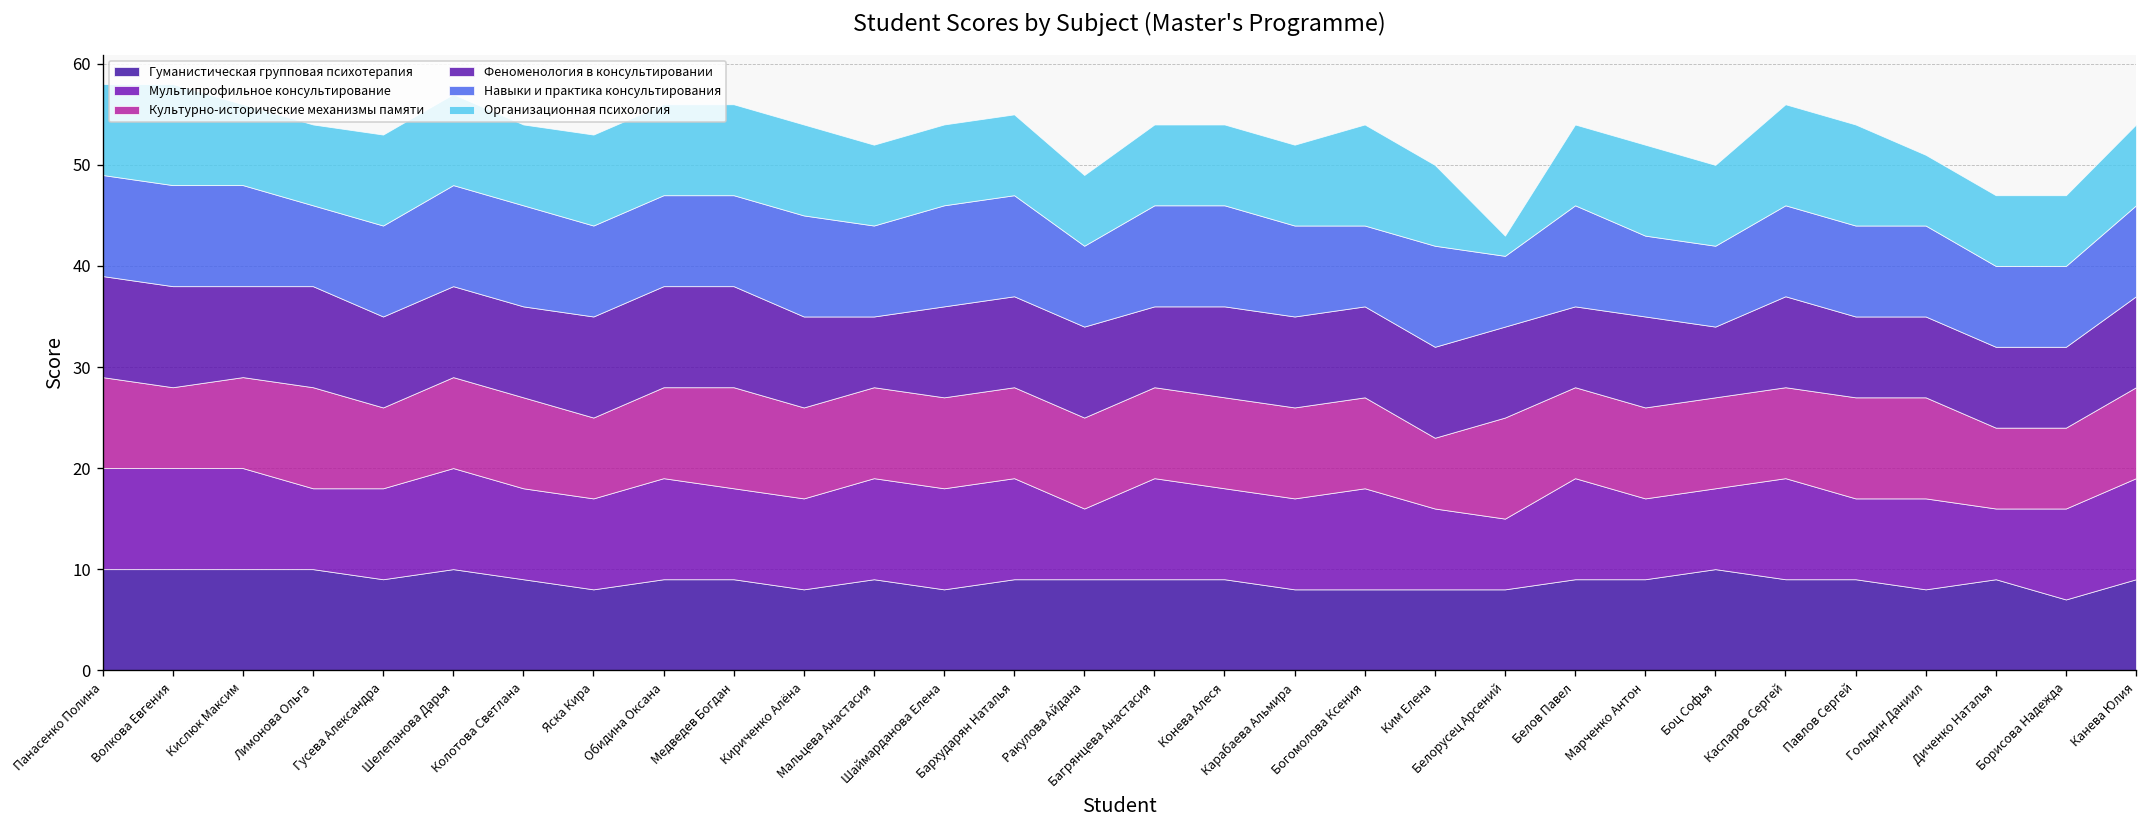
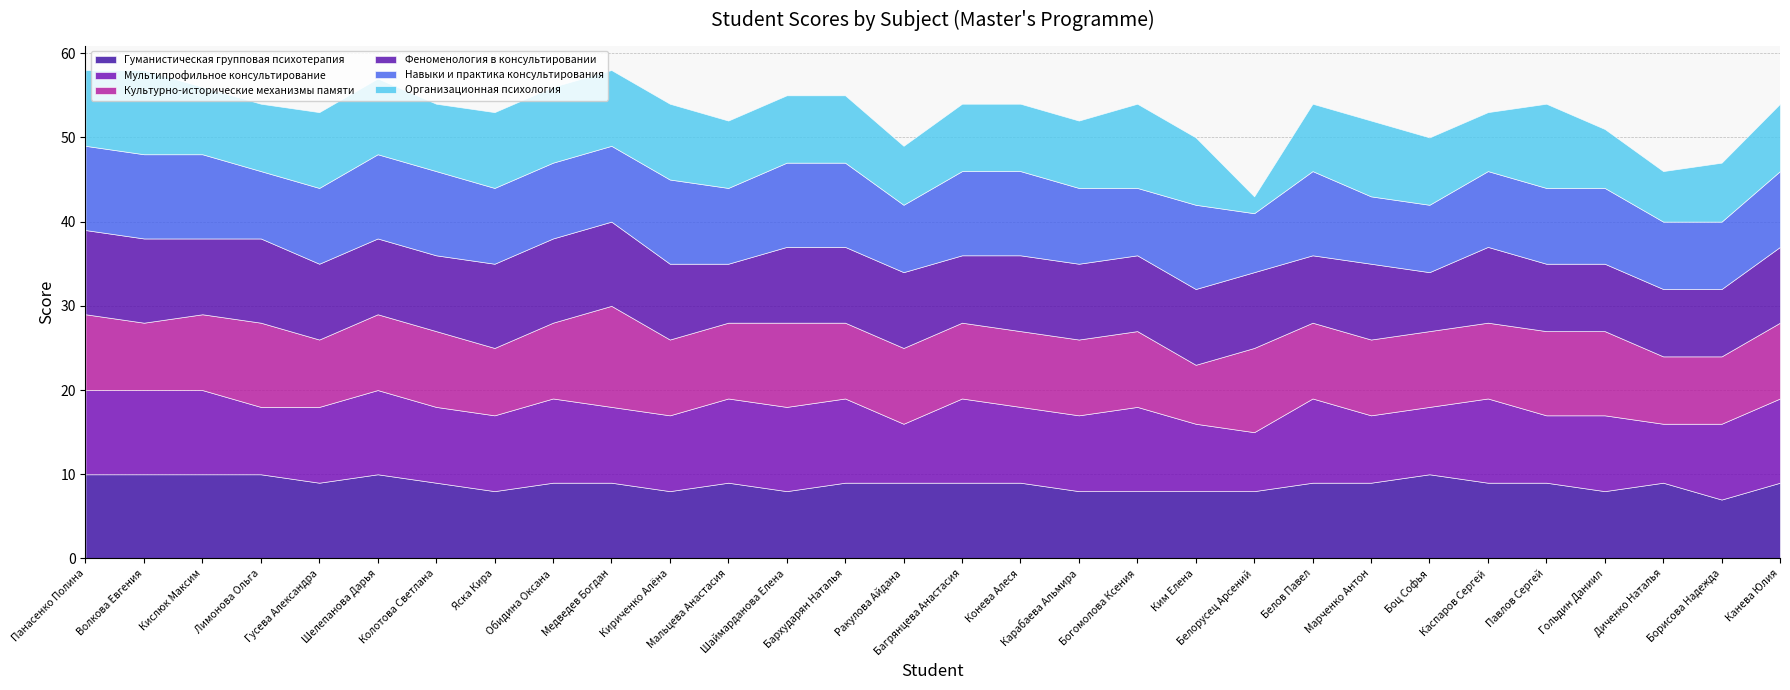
  {
    "Культурно-исторические механизмы памяти": {
      "Панасенко Полина": 9,
      "Волкова Евгения": 8,
      "Кислюк Максим": 9,
      "Лимонова Ольга": 10,
      "Гусева Александра": 8,
      "Шелепанова Дарья": 9,
      "Колотова Светлана": 9,
      "Яска Кира": 8,
      "Обидина Оксана": 9,
-     "Медведев Богдан": 10,
+     "Медведев Богдан": 12,
      "Кириченко Алёна": 9,
      "Мальцева Анастасия": 9,
-     "Шаймарданова Елена": 9,
+     "Шаймарданова Елена": 10,
      "Бархударян Наталья": 9,
      "Ракулова Айдана": 9,
      "Багрянцева Анастасия": 9,
      "Конева Алеся": 9,
      "Карабаева Альмира": 9,
      "Богомолова Ксения": 9,
      "Ким Елена": 7,
      "Белорусец Арсений": 10,
      "Белов Павел": 9,
      "Марченко Антон": 9,
      "Боц Софья": 9,
      "Каспаров Сергей": 9,
      "Павлов Сергей": 10,
      "Гольдин Даниил": 10,
      "Диченко Наталья": 8,
      "Борисова Надежда": 8,
      "Канева Юлия": 9
    },
    "Навыки и практика консультирования": {
      "Панасенко Полина": 10,
      "Волкова Евгения": 10,
      "Кислюк Максим": 10,
      "Лимонова Ольга": 8,
      "Гусева Александра": 9,
      "Шелепанова Дарья": 10,
      "Колотова Светлана": 10,
      "Яска Кира": 9,
      "Обидина Оксана": 9,
      "Медведев Богдан": 9,
      "Кириченко Алёна": 10,
      "Мальцева Анастасия": 9,
      "Шаймарданова Елена": 10,
      "Бархударян Наталья": 10,
      "Ракулова Айдана": 8,
      "Багрянцева Анастасия": 10,
      "Конева Алеся": 10,
      "Карабаева Альмира": 9,
      "Богомолова Ксения": 8,
      "Ким Елена": 10,
      "Белорусец Арсений": 7,
      "Белов Павел": 10,
      "Марченко Антон": 8,
      "Боц Софья": 8,
      "Каспаров Сергей": 9,
      "Павлов Сергей": 9,
      "Гольдин Даниил": 9,
      "Диченко Наталья": 8,
      "Борисова Надежда": 8,
      "Канева Юлия": 9
    },
    "Организационная психология": {
      "Панасенко Полина": 9,
      "Лимонова Ольга": 8,
      "Гусева Александра": 9,
      "Колотова Светлана": 8,
      "Яска Кира": 9,
      "Медведев Богдан": 9,
      "Кириченко Алёна": 9,
      "Мальцева Анастасия": 8,
      "Шаймарданова Елена": 8,
      "Бархударян Наталья": 8,
      "Ракулова Айдана": 7,
      "Багрянцева Анастасия": 8,
      "Конева Алеся": 8,
      "Карабаева Альмира": 8,
      "Богомолова Ксения": 10,
      "Ким Елена": 8,
      "Белорусец Арсений": 2,
      "Белов Павел": 8,
      "Марченко Антон": 9,
      "Боц Софья": 8,
-     "Каспаров Сергей": 10,
+     "Каспаров Сергей": 7,
      "Павлов Сергей": 10,
      "Гольдин Даниил": 7,
-     "Диченко Наталья": 7,
+     "Диченко Наталья": 6,
      "Борисова Надежда": 7,
      "Канева Юлия": 8
    }
  }
